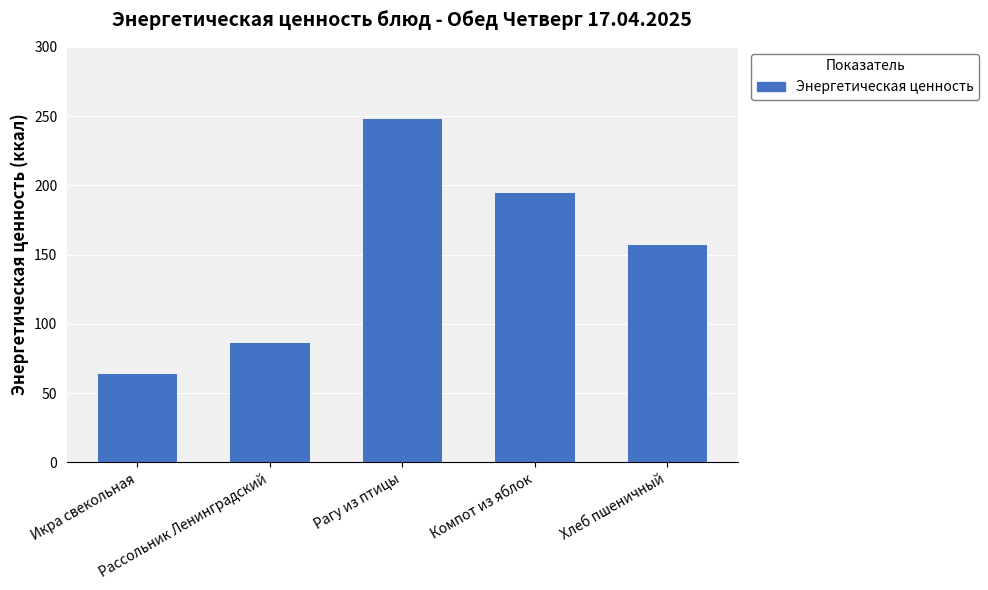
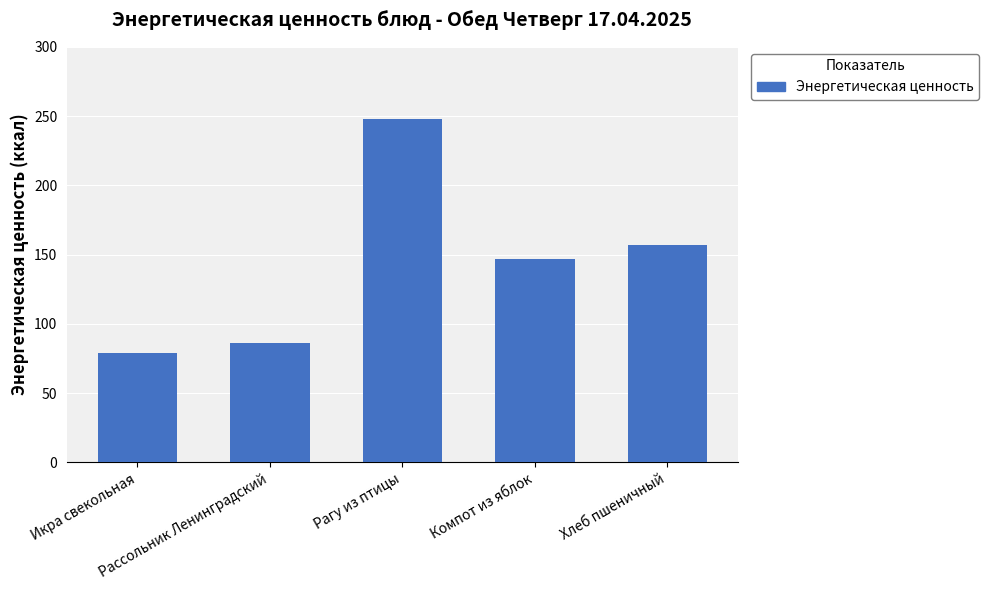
  {
-   "Икра свекольная": 64,
+   "Икра свекольная": 79,
    "Рассольник Ленинградский": 86,
    "Рагу из птицы": 248,
-   "Компот из яблок": 195,
+   "Компот из яблок": 147,
    "Хлеб пшеничный": 157
  }
